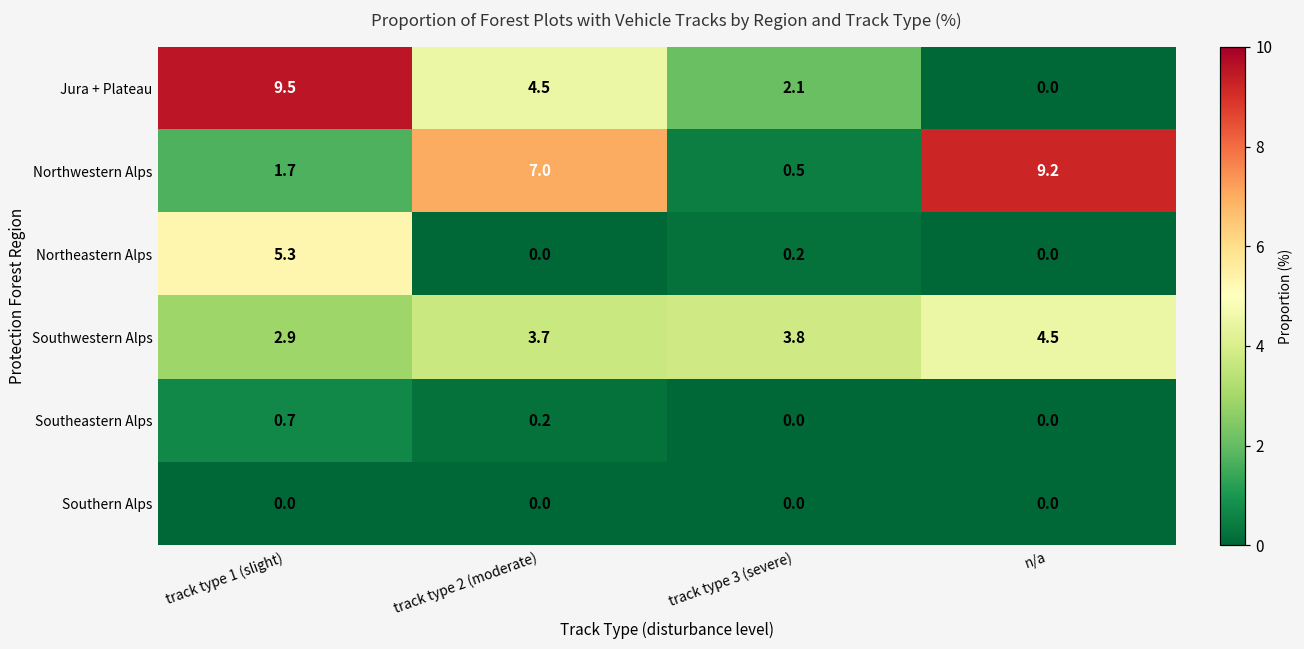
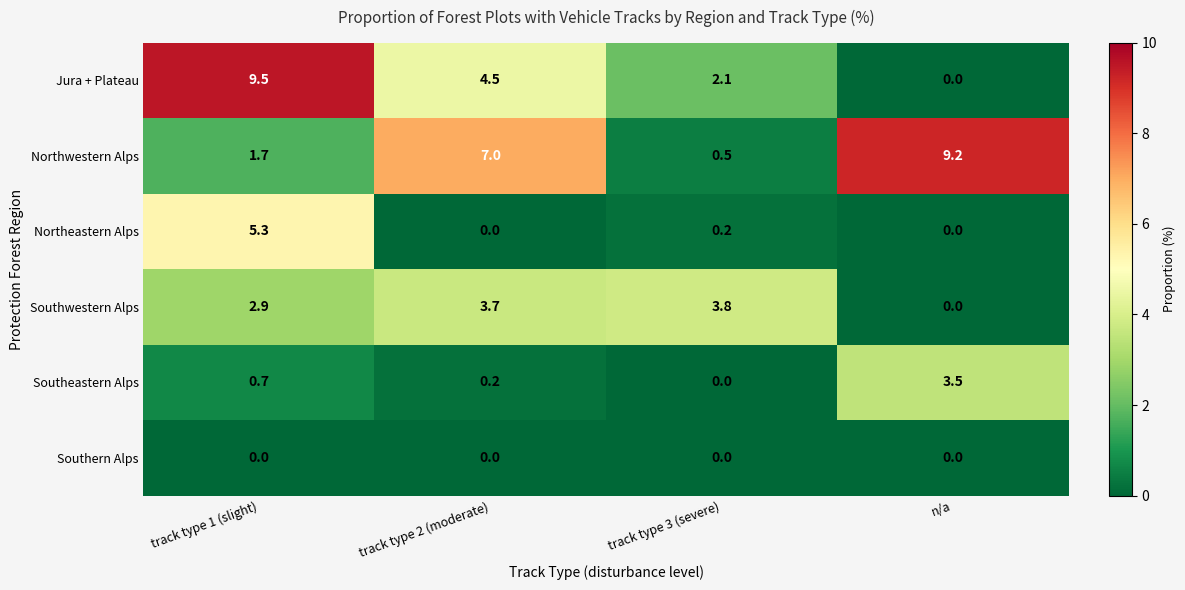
  {
    "Jura + Plateau": {
      "track type 1 (slight)": 9.5,
      "track type 2 (moderate)": 4.5,
      "track type 3 (severe)": 2.1,
      "n/a": 0.0
    },
    "Northwestern Alps": {
      "track type 1 (slight)": 1.7,
      "track type 2 (moderate)": 7.0,
      "track type 3 (severe)": 0.5,
      "n/a": 9.2
    },
    "Northeastern Alps": {
      "track type 1 (slight)": 5.3,
      "track type 2 (moderate)": 0.0,
      "track type 3 (severe)": 0.2,
      "n/a": 0.0
    },
    "Southwestern Alps": {
      "track type 1 (slight)": 2.9,
      "track type 2 (moderate)": 3.7,
      "track type 3 (severe)": 3.8,
-     "n/a": 4.5
+     "n/a": 0.0
    },
    "Southeastern Alps": {
      "track type 1 (slight)": 0.7,
      "track type 2 (moderate)": 0.2,
      "track type 3 (severe)": 0.0,
-     "n/a": 0.0
+     "n/a": 3.5
    },
    "Southern Alps": {
      "track type 1 (slight)": 0.0,
      "track type 2 (moderate)": 0.0,
      "track type 3 (severe)": 0.0,
      "n/a": 0.0
    }
  }
